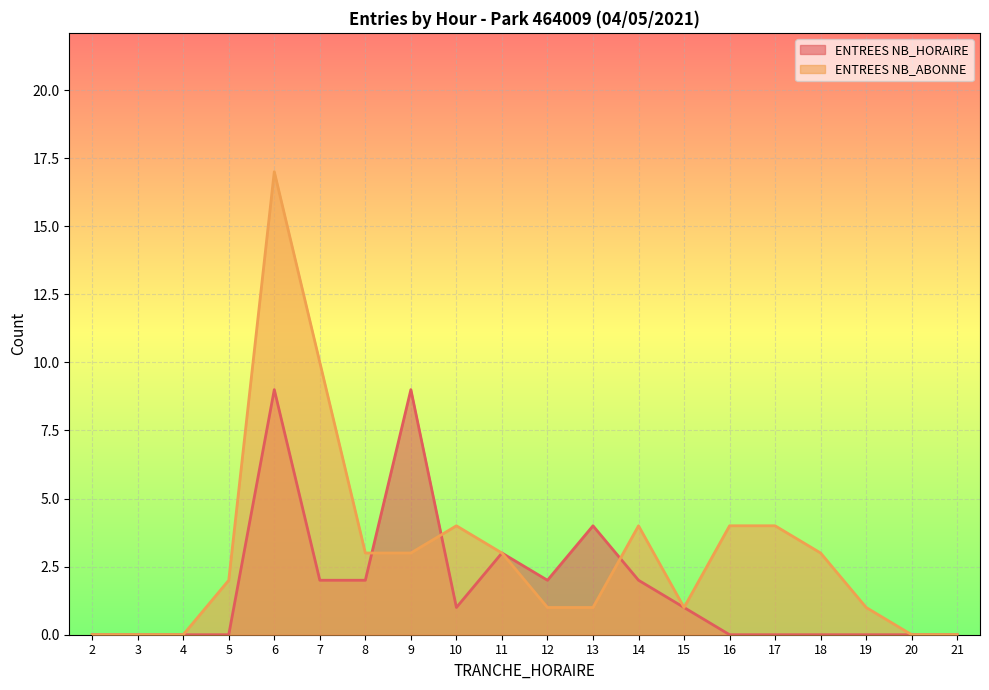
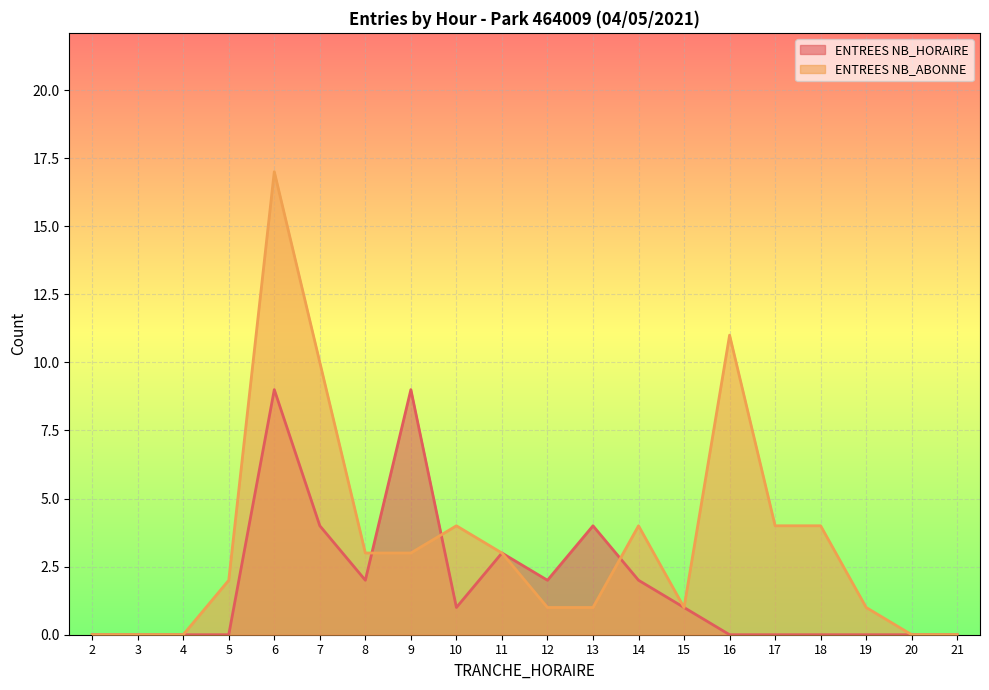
  {
    "ENTREES NB_HORAIRE": {
      "5": 0,
      "6": 9,
-     "7": 2,
+     "7": 4,
      "8": 2,
      "9": 9,
      "10": 1,
      "12": 2,
      "13": 4,
      "14": 2,
      "16": 0,
      "17": 0,
      "18": 0,
      "19": 0
    },
    "ENTREES NB_ABONNE": {
      "5": 2,
      "6": 17,
      "7": 10,
      "8": 3,
      "9": 3,
      "10": 4,
      "12": 1,
      "13": 1,
      "14": 4,
-     "16": 4,
+     "16": 11,
      "17": 4,
-     "18": 3,
+     "18": 4,
      "19": 1
    }
  }
